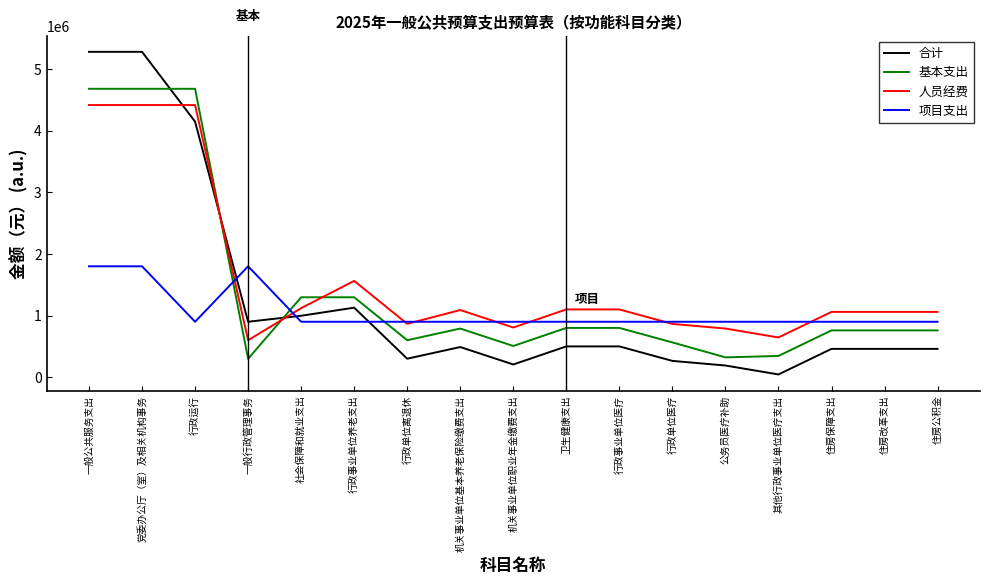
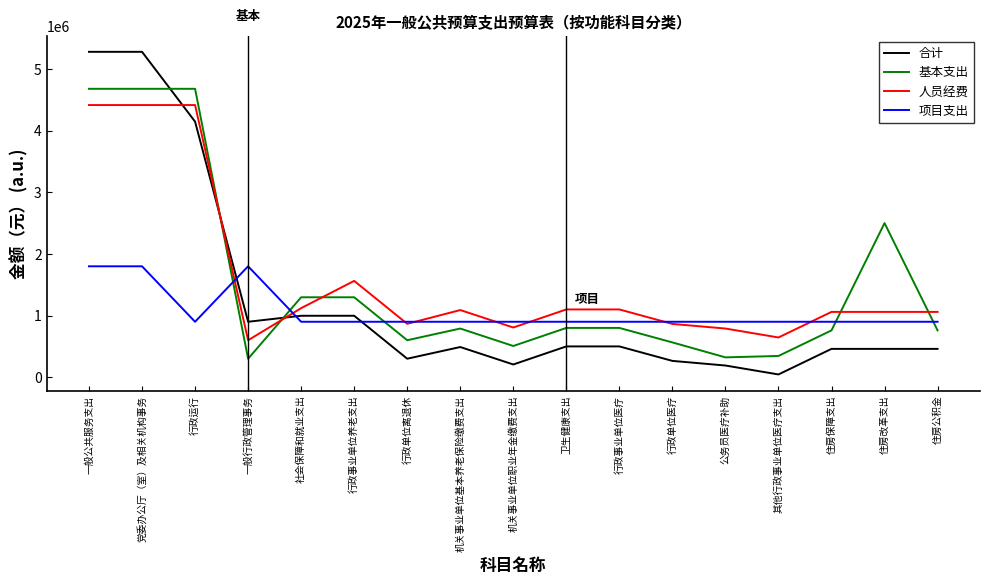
  {
    "合计": {
      "一般公共服务支出": 5300000,
      "党委办公厅（室）及相关机构事务": 5300000,
      "行政运行": 4100000,
      "一般行政管理事务": 900000,
      "社会保障和就业支出": 1000000,
-     "行政事业单位养老支出": 1100000,
+     "行政事业单位养老支出": 1000000,
      "行政单位离退休": 300000,
      "机关事业单位基本养老保险缴费支出": 500000,
      "机关事业单位职业年金缴费支出": 200000,
      "卫生健康支出": 500000,
      "行政事业单位医疗": 500000,
      "行政单位医疗": 300000,
      "公务员医疗补助": 200000,
      "其他行政事业单位医疗支出": 0,
      "住房保障支出": 500000,
      "住房改革支出": 500000,
      "住房公积金": 500000
    },
    "基本支出": {
      "一般公共服务支出": 4700000,
      "党委办公厅（室）及相关机构事务": 4700000,
      "行政运行": 4700000,
      "一般行政管理事务": 300000,
      "社会保障和就业支出": 1300000,
      "行政事业单位养老支出": 1300000,
      "行政单位离退休": 600000,
      "机关事业单位基本养老保险缴费支出": 800000,
      "机关事业单位职业年金缴费支出": 500000,
      "卫生健康支出": 800000,
      "行政事业单位医疗": 800000,
      "行政单位医疗": 600000,
      "公务员医疗补助": 300000,
      "其他行政事业单位医疗支出": 300000,
      "住房保障支出": 800000,
-     "住房改革支出": 800000,
+     "住房改革支出": 2500000,
      "住房公积金": 800000
    },
    "人员经费": {
      "一般公共服务支出": 4400000,
      "党委办公厅（室）及相关机构事务": 4400000,
      "行政运行": 4400000,
      "一般行政管理事务": 600000,
      "社会保障和就业支出": 1100000,
      "行政事业单位养老支出": 1600000,
      "机关事业单位基本养老保险缴费支出": 1100000,
      "机关事业单位职业年金缴费支出": 800000,
      "卫生健康支出": 1100000,
      "行政事业单位医疗": 1100000,
      "公务员医疗补助": 800000,
      "其他行政事业单位医疗支出": 600000,
      "住房保障支出": 1100000,
      "住房改革支出": 1100000,
      "住房公积金": 1100000
    },
    "项目支出": {
      "一般公共服务支出": 1800000,
      "党委办公厅（室）及相关机构事务": 1800000,
      "行政运行": 900000,
      "一般行政管理事务": 1800000,
      "社会保障和就业支出": 900000,
      "行政事业单位养老支出": 900000,
      "机关事业单位基本养老保险缴费支出": 900000,
      "机关事业单位职业年金缴费支出": 900000,
      "卫生健康支出": 900000,
      "行政事业单位医疗": 900000,
      "公务员医疗补助": 900000,
      "其他行政事业单位医疗支出": 900000,
      "住房保障支出": 900000,
      "住房改革支出": 900000,
      "住房公积金": 900000
    }
  }
